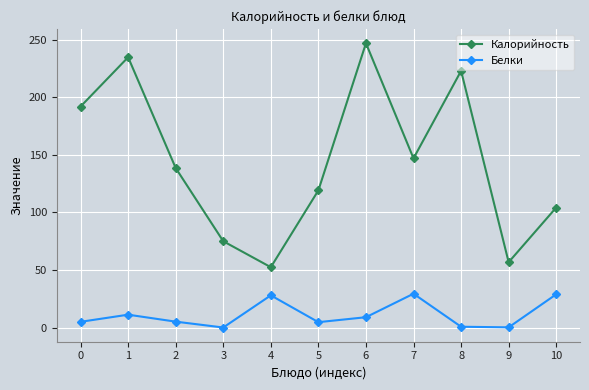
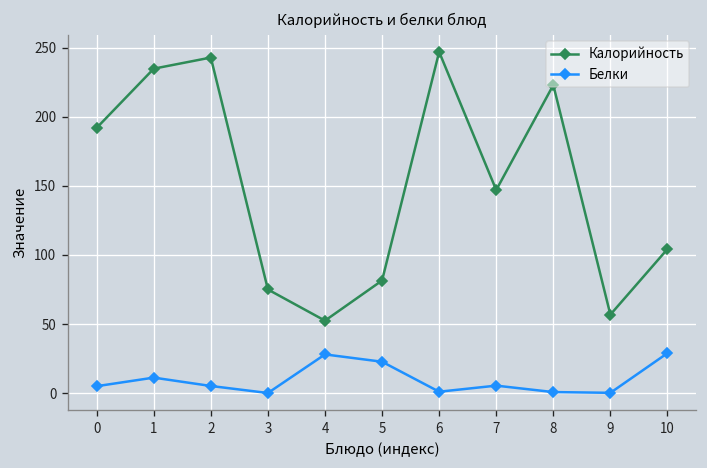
  {
    "Калорийность": {
      "0": 192,
      "1": 235,
-     "2": 139,
+     "2": 243,
      "3": 75,
      "4": 52,
-     "5": 119,
+     "5": 82,
      "6": 247,
      "7": 147,
      "8": 223,
      "9": 57,
      "10": 104
    },
    "Белки": {
      "0": 5,
      "1": 11,
      "2": 5,
      "3": 0,
      "4": 28,
-     "5": 5,
-     "6": 9,
-     "7": 29,
+     "5": 23,
+     "6": 1,
+     "7": 5,
      "8": 1,
      "9": 0,
      "10": 29
    }
  }
